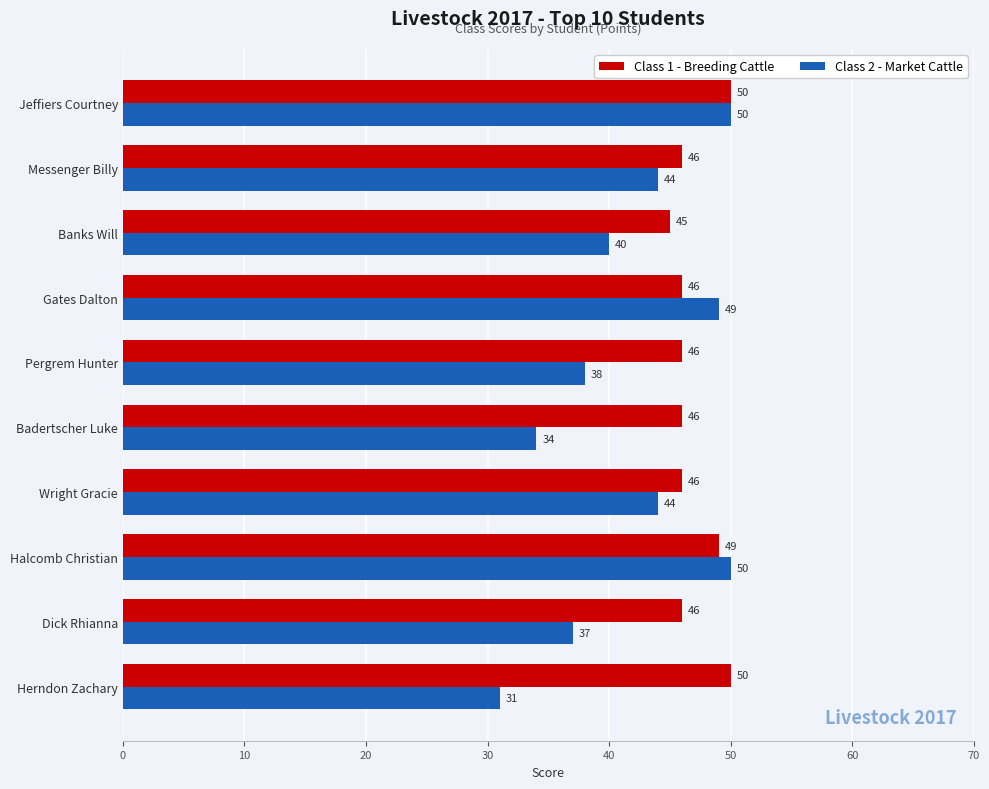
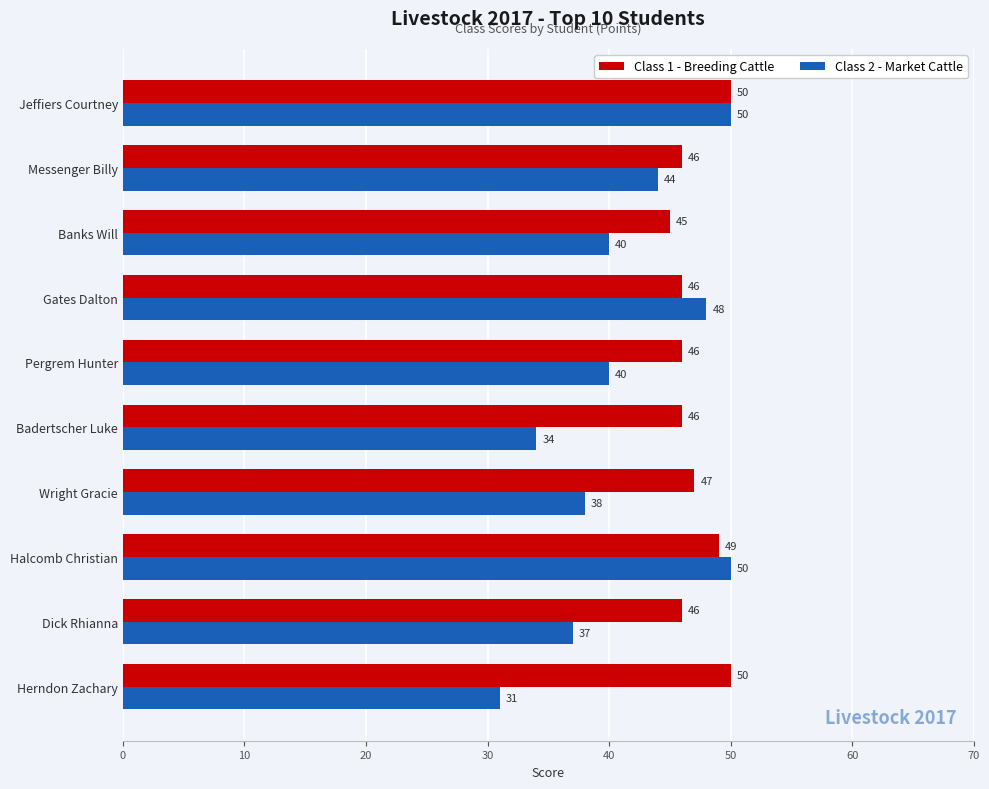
  {
    "Class 1 - Breeding Cattle": {
      "Jeffiers Courtney": 50,
      "Messenger Billy": 46,
      "Banks Will": 45,
      "Gates Dalton": 46,
      "Pergrem Hunter": 46,
      "Badertscher Luke": 46,
-     "Wright Gracie": 46,
+     "Wright Gracie": 47,
      "Halcomb Christian": 49,
      "Dick Rhianna": 46,
      "Herndon Zachary": 50
    },
    "Class 2 - Market Cattle": {
      "Jeffiers Courtney": 50,
      "Messenger Billy": 44,
      "Banks Will": 40,
-     "Gates Dalton": 49,
-     "Pergrem Hunter": 38,
+     "Gates Dalton": 48,
+     "Pergrem Hunter": 40,
      "Badertscher Luke": 34,
-     "Wright Gracie": 44,
+     "Wright Gracie": 38,
      "Halcomb Christian": 50,
      "Dick Rhianna": 37,
      "Herndon Zachary": 31
    }
  }
